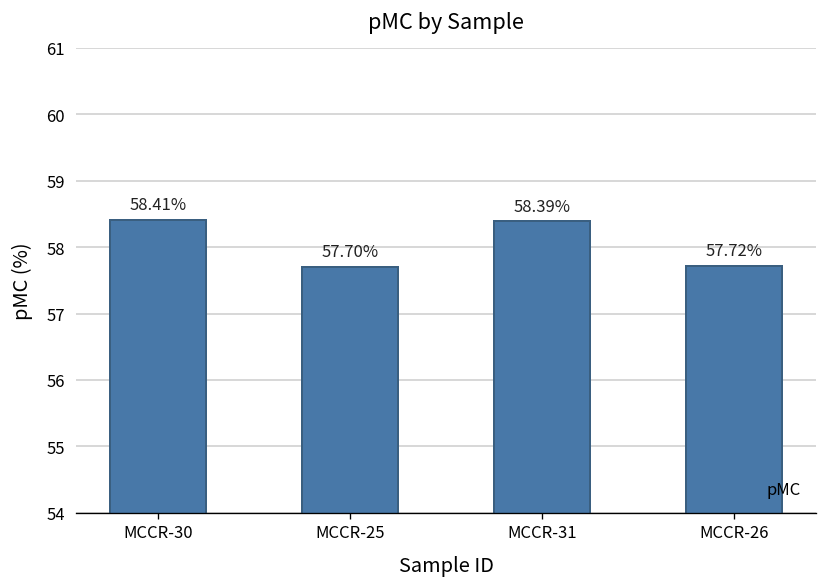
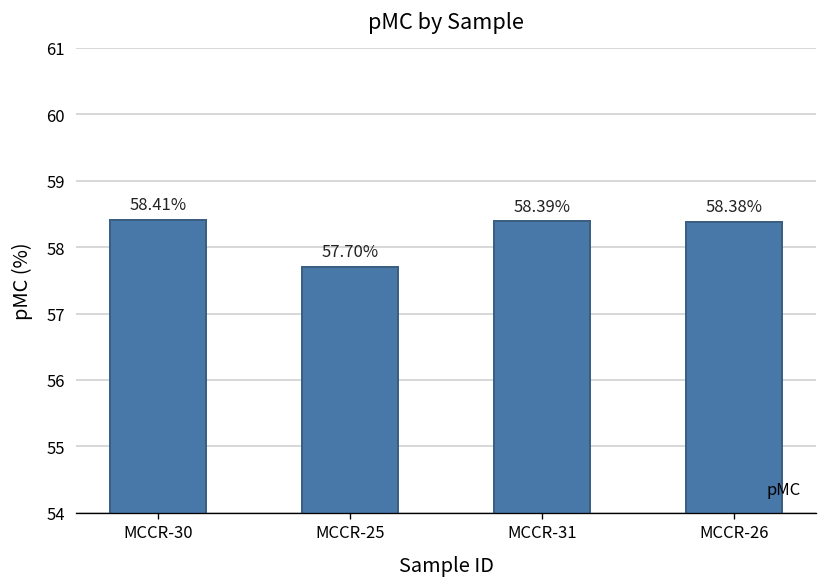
  {
    "MCCR-30": "58.41%",
    "MCCR-25": "57.70%",
    "MCCR-31": "58.39%",
-   "MCCR-26": "57.72%"
+   "MCCR-26": "58.38%"
  }
